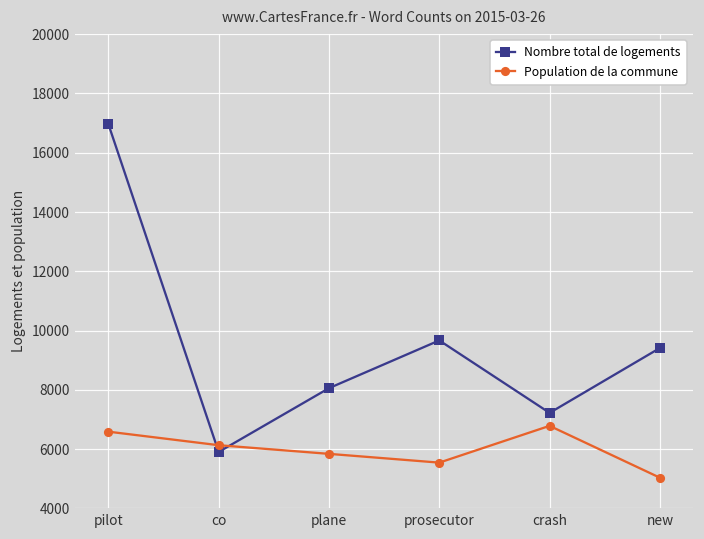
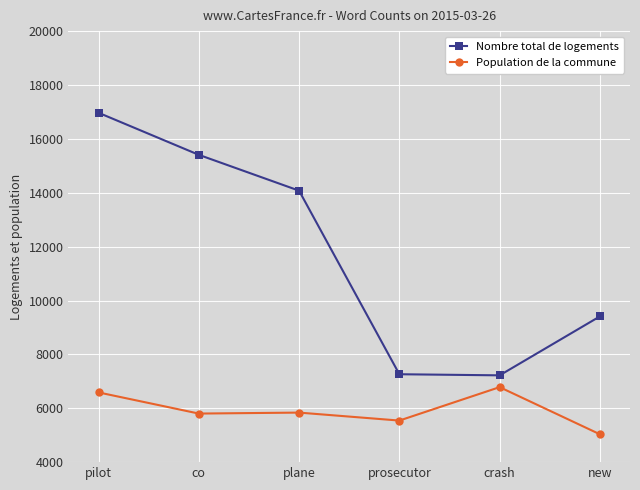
  {
    "Nombre total de logements": {
      "pilot": 17000,
-     "co": 5900,
-     "plane": 8100,
-     "prosecutor": 9700,
+     "co": 15400,
+     "plane": 14100,
+     "prosecutor": 7300,
      "crash": 7200,
      "new": 9400
    },
    "Population de la commune": {
      "pilot": 6600,
-     "co": 6100,
+     "co": 5800,
      "plane": 5800,
      "prosecutor": 5500,
      "crash": 6800,
      "new": 5000
    }
  }
